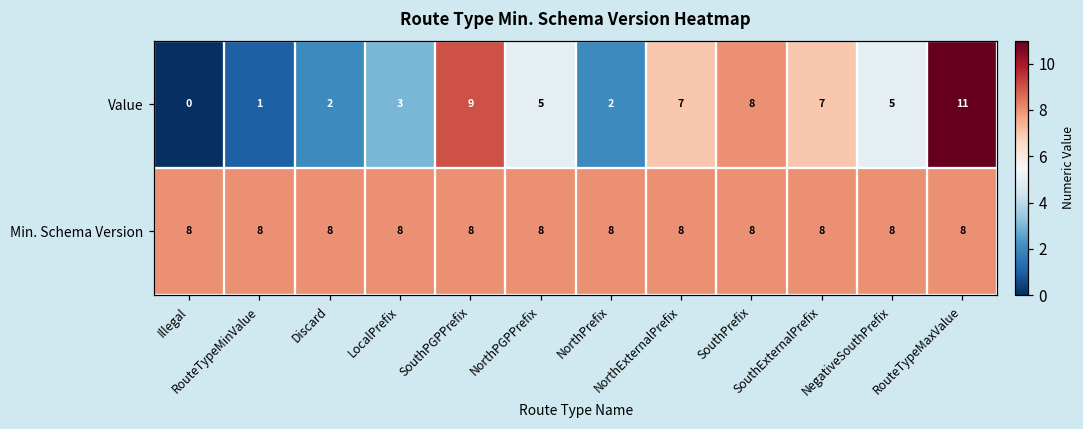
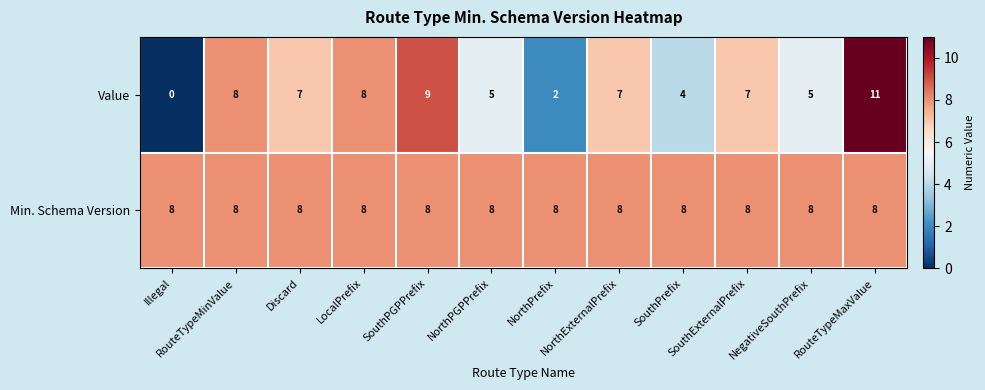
  {
    "Value": {
      "Illegal": 0,
-     "RouteTypeMinValue": 1,
-     "Discard": 2,
-     "LocalPrefix": 3,
+     "RouteTypeMinValue": 8,
+     "Discard": 7,
+     "LocalPrefix": 8,
      "SouthPGPPrefix": 9,
      "NorthPGPPrefix": 5,
      "NorthPrefix": 2,
      "NorthExternalPrefix": 7,
-     "SouthPrefix": 8,
+     "SouthPrefix": 4,
      "SouthExternalPrefix": 7,
      "NegativeSouthPrefix": 5,
      "RouteTypeMaxValue": 11
    },
    "Min. Schema Version": {
      "Illegal": 8,
      "RouteTypeMinValue": 8,
      "Discard": 8,
      "LocalPrefix": 8,
      "SouthPGPPrefix": 8,
      "NorthPGPPrefix": 8,
      "NorthPrefix": 8,
      "NorthExternalPrefix": 8,
      "SouthPrefix": 8,
      "SouthExternalPrefix": 8,
      "NegativeSouthPrefix": 8,
      "RouteTypeMaxValue": 8
    }
  }
